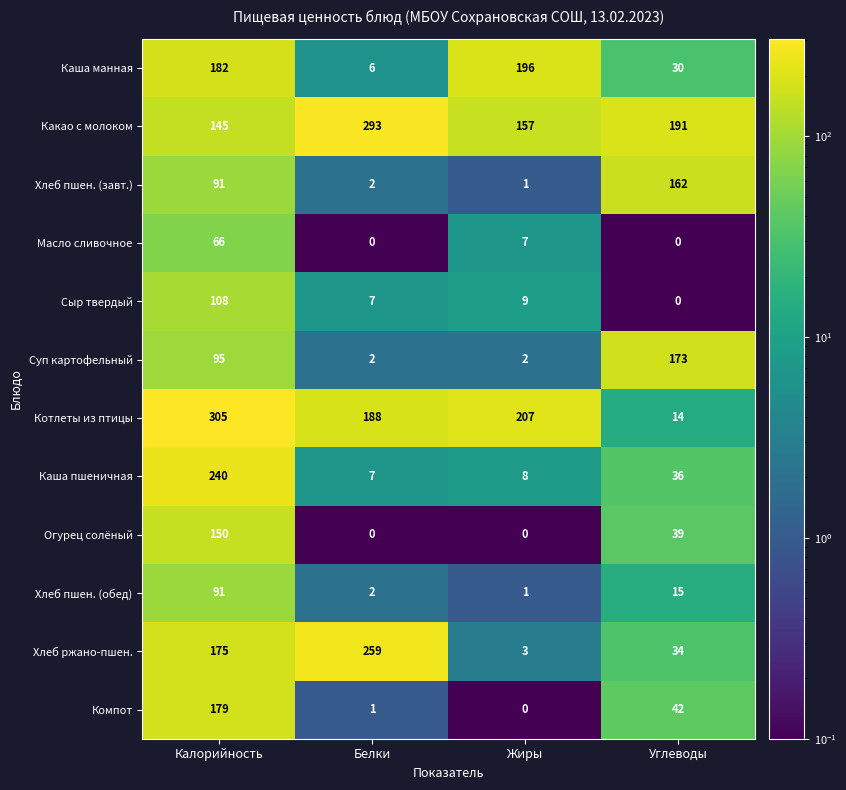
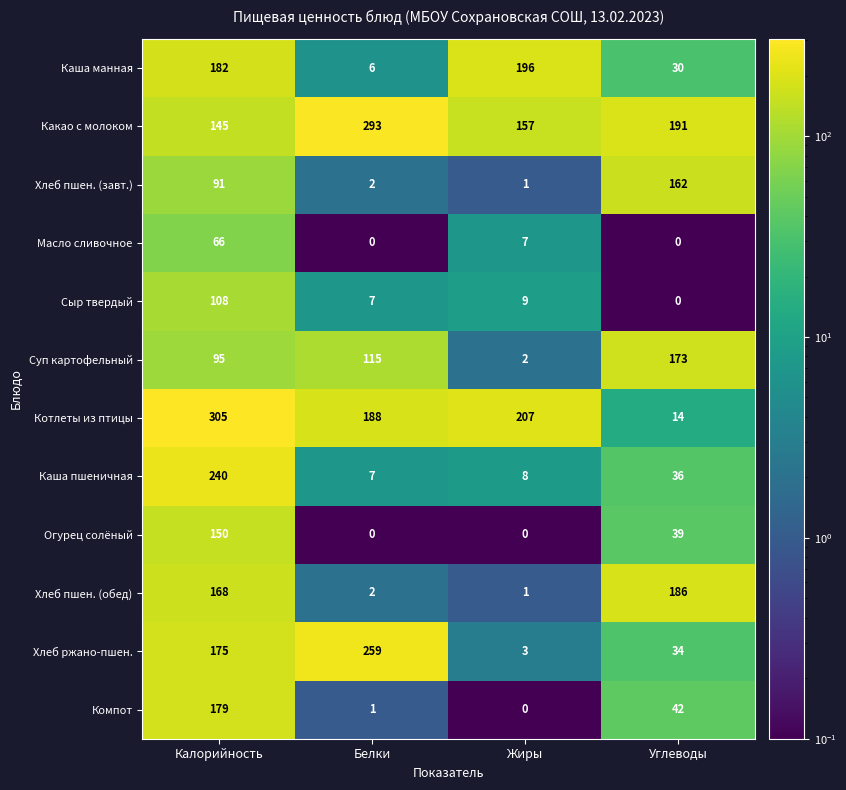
  {
    "Каша манная": {
      "Калорийность": 182,
      "Белки": 6,
      "Жиры": 196,
      "Углеводы": 30
    },
    "Какао с молоком": {
      "Калорийность": 145,
      "Белки": 293,
      "Жиры": 157,
      "Углеводы": 191
    },
    "Хлеб пшен. (завт.)": {
      "Калорийность": 91,
      "Белки": 2,
      "Жиры": 1,
      "Углеводы": 162
    },
    "Масло сливочное": {
      "Калорийность": 66,
      "Белки": 0,
      "Жиры": 7,
      "Углеводы": 0
    },
    "Сыр твердый": {
      "Калорийность": 108,
      "Белки": 7,
      "Жиры": 9,
      "Углеводы": 0
    },
    "Суп картофельный": {
      "Калорийность": 95,
-     "Белки": 2,
+     "Белки": 115,
      "Жиры": 2,
      "Углеводы": 173
    },
    "Котлеты из птицы": {
      "Калорийность": 305,
      "Белки": 188,
      "Жиры": 207,
      "Углеводы": 14
    },
    "Каша пшеничная": {
      "Калорийность": 240,
      "Белки": 7,
      "Жиры": 8,
      "Углеводы": 36
    },
    "Огурец солёный": {
      "Калорийность": 150,
      "Белки": 0,
      "Жиры": 0,
      "Углеводы": 39
    },
    "Хлеб пшен. (обед)": {
-     "Калорийность": 91,
+     "Калорийность": 168,
      "Белки": 2,
      "Жиры": 1,
-     "Углеводы": 15
+     "Углеводы": 186
    },
    "Хлеб ржано-пшен.": {
      "Калорийность": 175,
      "Белки": 259,
      "Жиры": 3,
      "Углеводы": 34
    },
    "Компот": {
      "Калорийность": 179,
      "Белки": 1,
      "Жиры": 0,
      "Углеводы": 42
    }
  }
